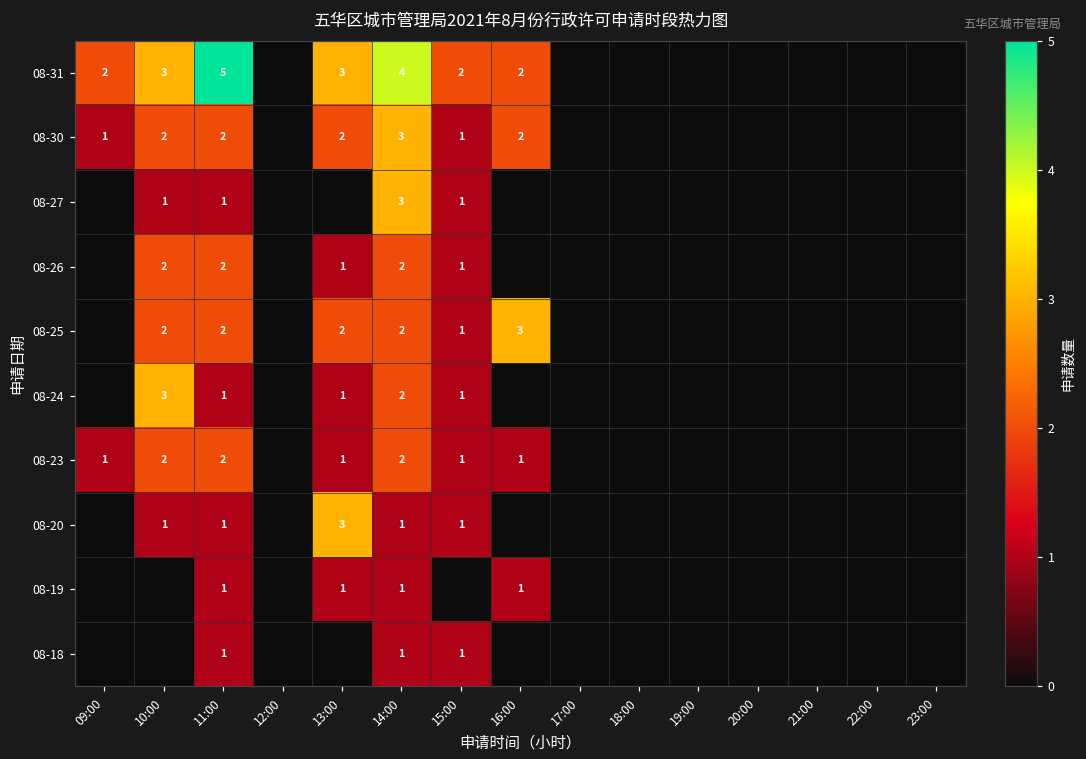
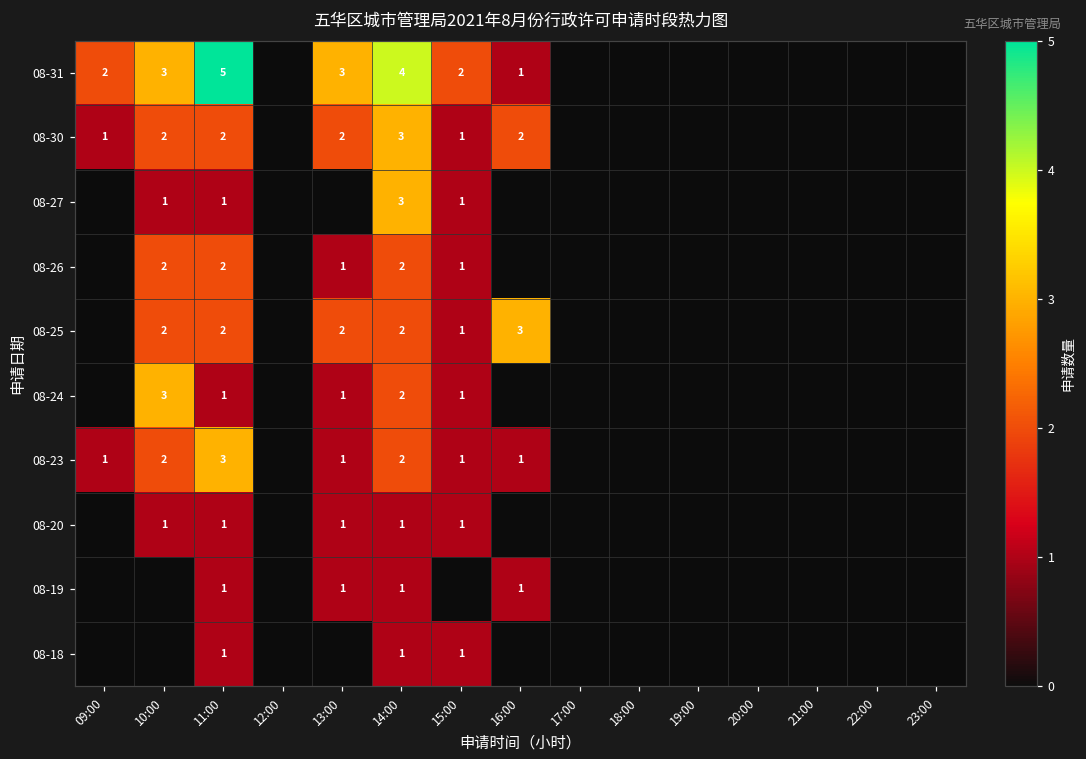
  {
    "08-31": {
      "09:00": 2,
      "10:00": 3,
      "11:00": 5,
      "13:00": 3,
      "14:00": 4,
      "15:00": 2,
-     "16:00": 2
+     "16:00": 1
    },
    "08-30": {
      "09:00": 1,
      "10:00": 2,
      "11:00": 2,
      "13:00": 2,
      "14:00": 3,
      "15:00": 1,
      "16:00": 2
    },
    "08-27": {
      "10:00": 1,
      "11:00": 1,
      "14:00": 3,
      "15:00": 1
    },
    "08-26": {
      "10:00": 2,
      "11:00": 2,
      "13:00": 1,
      "14:00": 2,
      "15:00": 1
    },
    "08-25": {
      "10:00": 2,
      "11:00": 2,
      "13:00": 2,
      "14:00": 2,
      "15:00": 1,
      "16:00": 3
    },
    "08-24": {
      "10:00": 3,
      "11:00": 1,
      "13:00": 1,
      "14:00": 2,
      "15:00": 1
    },
    "08-23": {
      "09:00": 1,
      "10:00": 2,
-     "11:00": 2,
+     "11:00": 3,
      "13:00": 1,
      "14:00": 2,
      "15:00": 1,
      "16:00": 1
    },
    "08-20": {
      "10:00": 1,
      "11:00": 1,
-     "13:00": 3,
+     "13:00": 1,
      "14:00": 1,
      "15:00": 1
    },
    "08-19": {
      "11:00": 1,
      "13:00": 1,
      "14:00": 1,
      "16:00": 1
    },
    "08-18": {
      "11:00": 1,
      "14:00": 1,
      "15:00": 1
    }
  }
